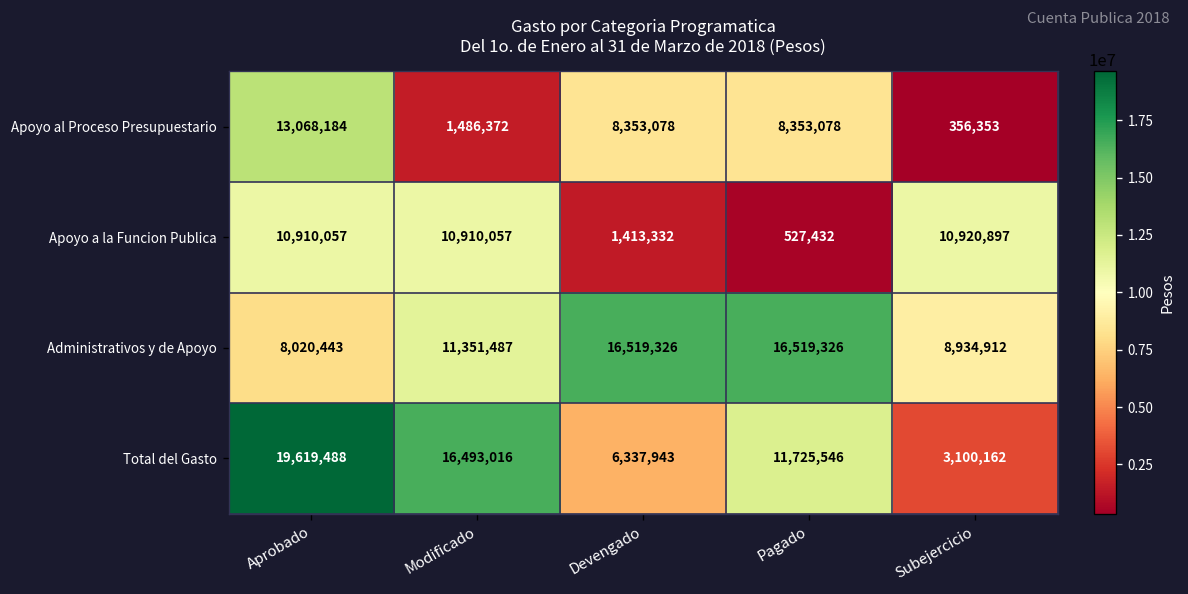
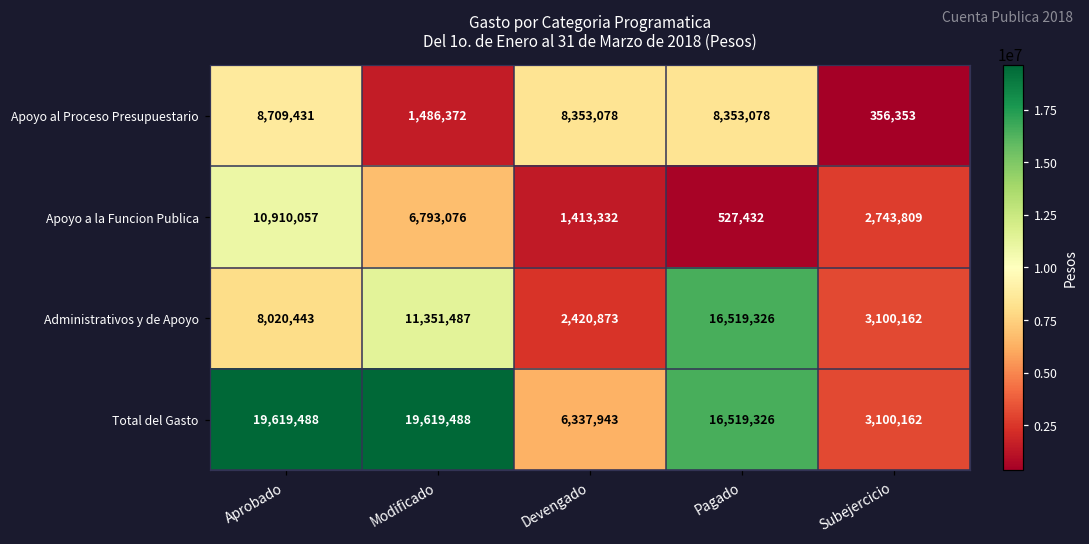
  {
    "Apoyo al Proceso Presupuestario": {
-     "Aprobado": "13,068,184",
+     "Aprobado": "8,709,431",
      "Modificado": "1,486,372",
      "Devengado": "8,353,078",
      "Pagado": "8,353,078",
      "Subejercicio": "356,353"
    },
    "Apoyo a la Funcion Publica": {
      "Aprobado": "10,910,057",
-     "Modificado": "10,910,057",
+     "Modificado": "6,793,076",
      "Devengado": "1,413,332",
      "Pagado": "527,432",
-     "Subejercicio": "10,920,897"
+     "Subejercicio": "2,743,809"
    },
    "Administrativos y de Apoyo": {
      "Aprobado": "8,020,443",
      "Modificado": "11,351,487",
-     "Devengado": "16,519,326",
+     "Devengado": "2,420,873",
      "Pagado": "16,519,326",
-     "Subejercicio": "8,934,912"
+     "Subejercicio": "3,100,162"
    },
    "Total del Gasto": {
      "Aprobado": "19,619,488",
-     "Modificado": "16,493,016",
+     "Modificado": "19,619,488",
      "Devengado": "6,337,943",
-     "Pagado": "11,725,546",
+     "Pagado": "16,519,326",
      "Subejercicio": "3,100,162"
    }
  }
